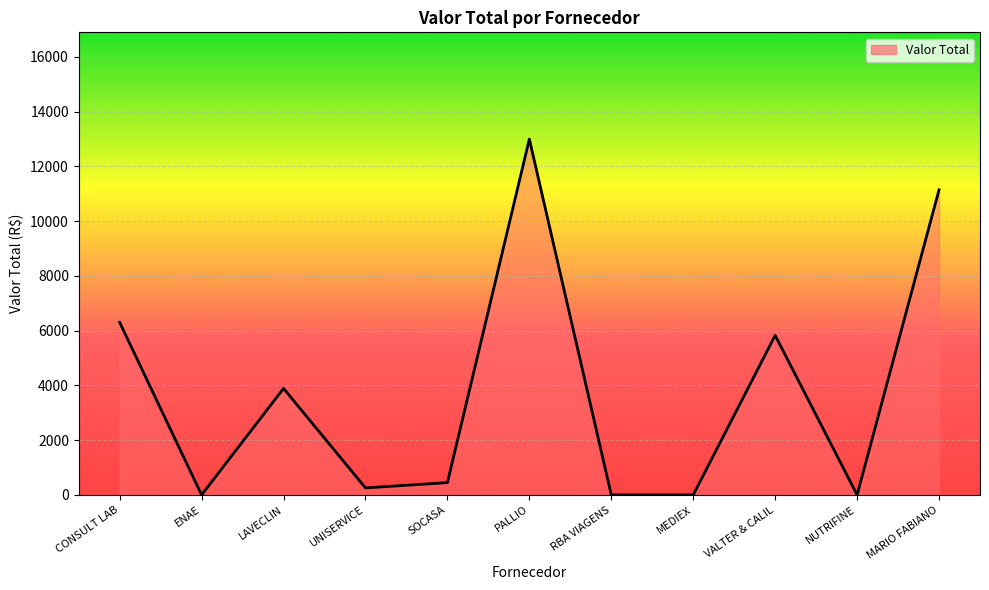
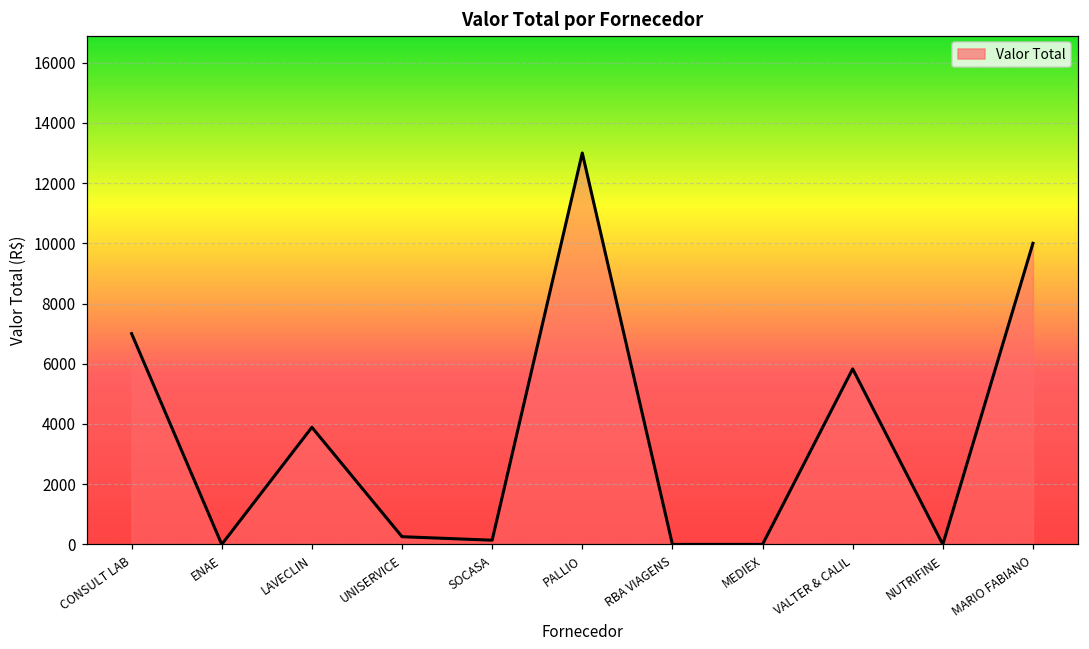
  {
-   "CONSULT LAB": 6300,
+   "CONSULT LAB": 7000,
    "ENAE": 0,
    "LAVECLIN": 3900,
    "UNISERVICE": 300,
-   "SOCASA": 500,
+   "SOCASA": 100,
    "PALLIO": 13000,
    "RBA VIAGENS": 0,
    "MEDIEX": 0,
    "VALTER & CALIL": 5800,
    "NUTRIFINE": 0,
-   "MARIO FABIANO": 11100
+   "MARIO FABIANO": 10000
  }
